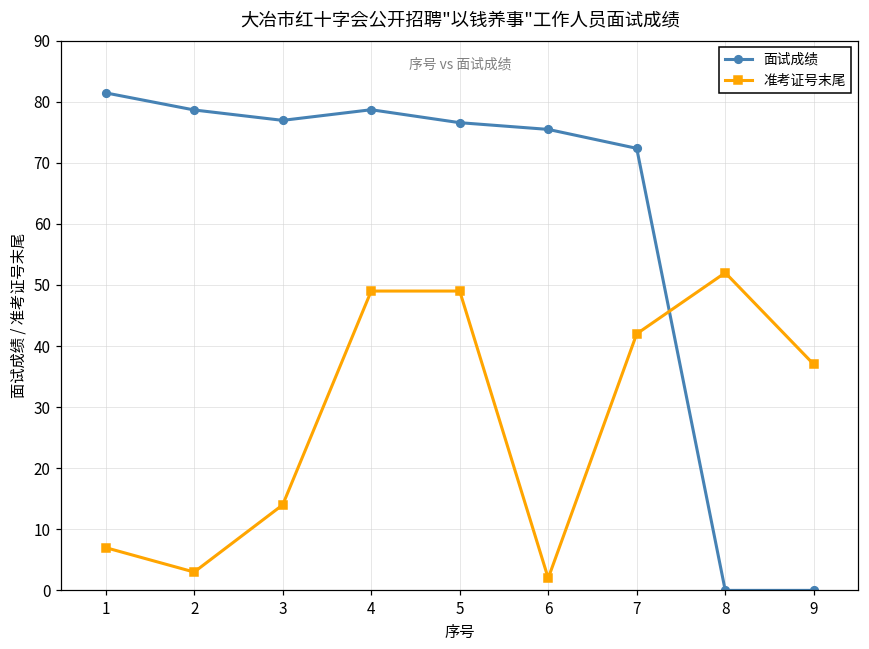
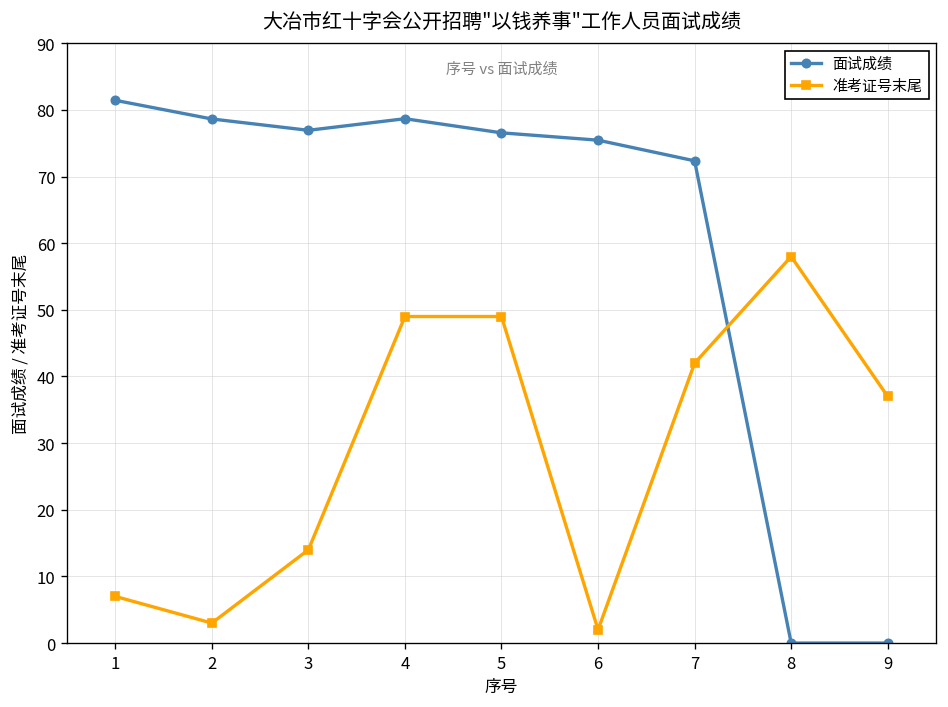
  {
    "面试成绩": {
      "1": 81,
      "2": 79,
      "3": 77,
      "4": 79,
      "5": 77,
      "6": 75,
      "7": 72,
      "8": 0,
      "9": 0
    },
    "准考证号末尾": {
      "1": 7,
      "2": 3,
      "3": 14,
      "4": 49,
      "5": 49,
      "6": 2,
      "7": 42,
-     "8": 52,
+     "8": 58,
      "9": 37
    }
  }
